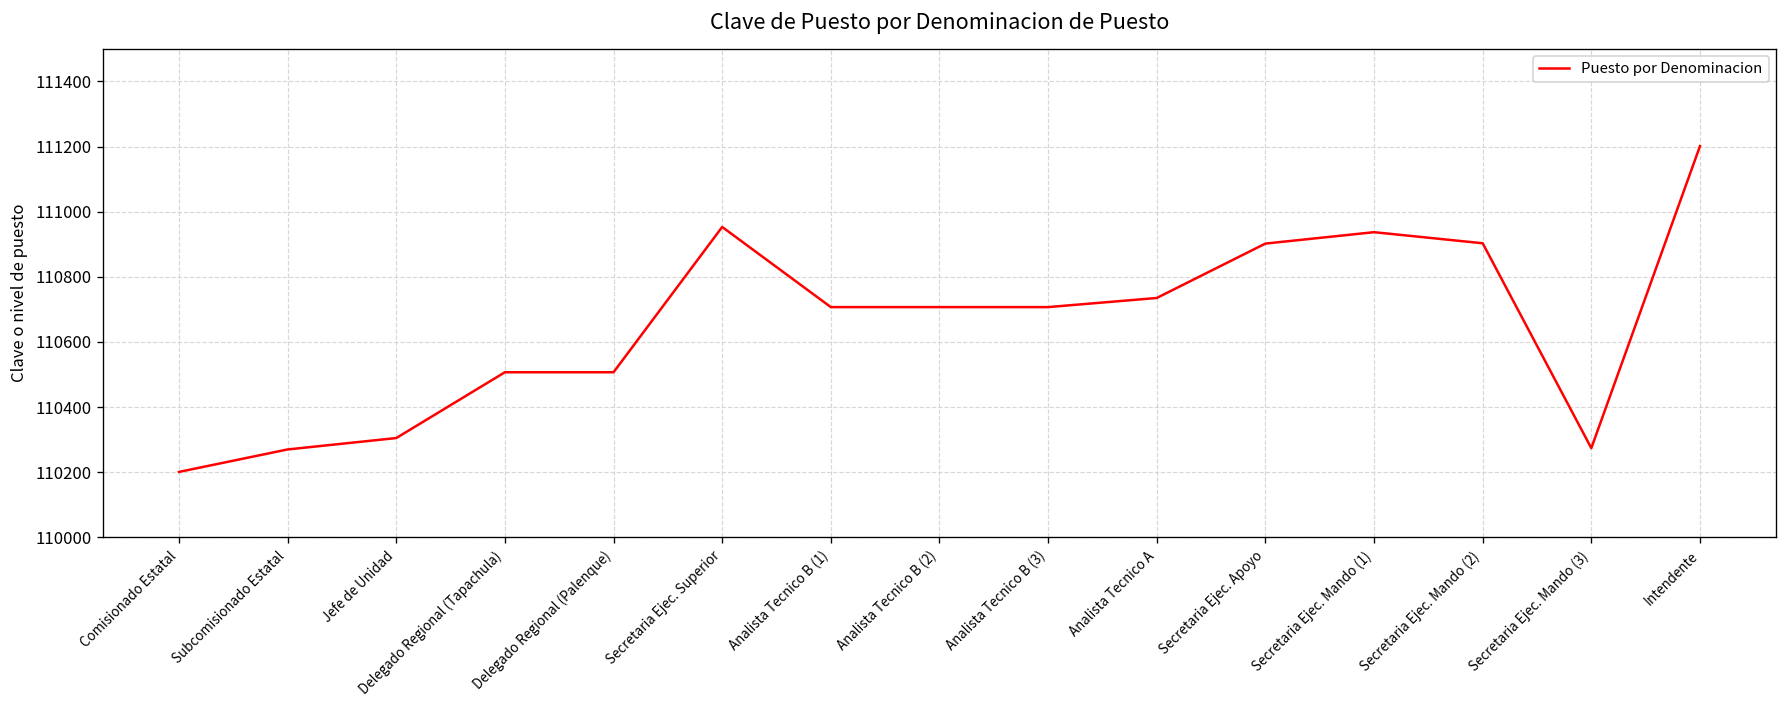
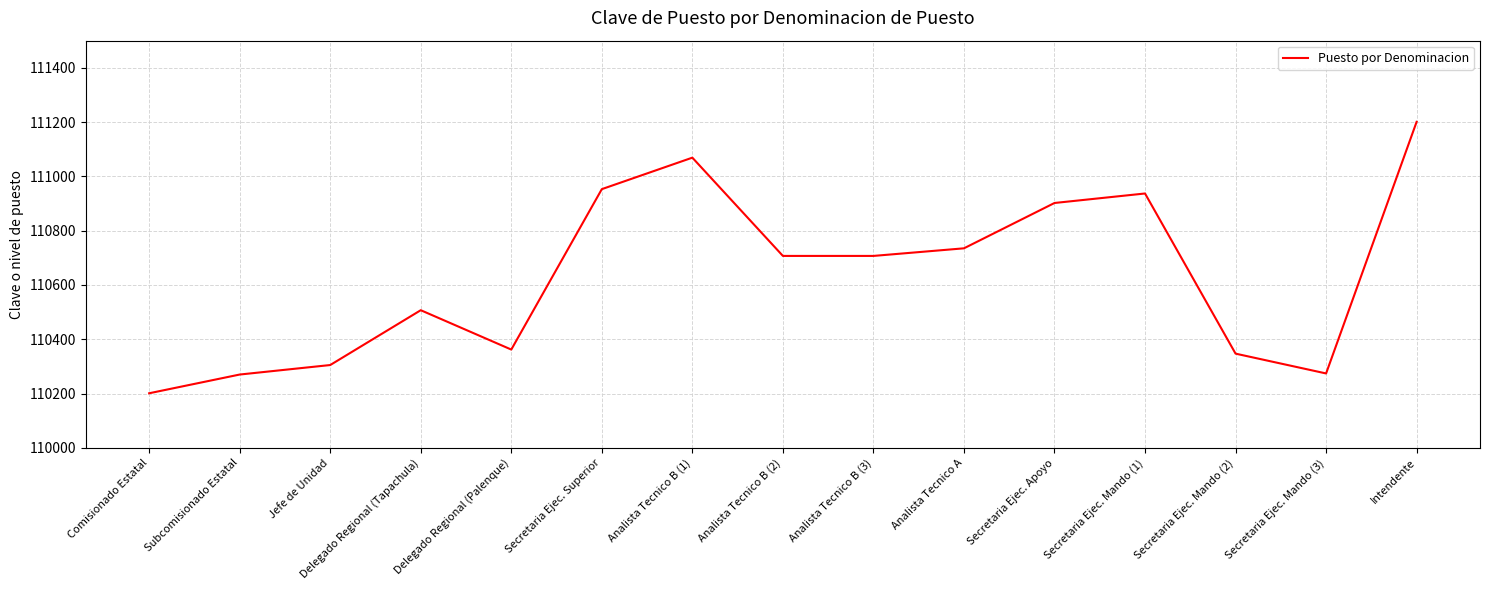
  {
    "Comisionado Estatal": 110200,
    "Subcomisionado Estatal": 110270,
    "Jefe de Unidad": 110310,
    "Delegado Regional (Tapachula)": 110510,
-   "Delegado Regional (Palenque)": 110510,
+   "Delegado Regional (Palenque)": 110360,
    "Secretaria Ejec. Superior": 110950,
-   "Analista Tecnico B (1)": 110710,
+   "Analista Tecnico B (1)": 111070,
    "Analista Tecnico B (2)": 110710,
    "Analista Tecnico B (3)": 110710,
    "Analista Tecnico A": 110740,
    "Secretaria Ejec. Apoyo": 110900,
    "Secretaria Ejec. Mando (1)": 110940,
-   "Secretaria Ejec. Mando (2)": 110900,
+   "Secretaria Ejec. Mando (2)": 110350,
    "Secretaria Ejec. Mando (3)": 110270,
    "Intendente": 111200
  }
